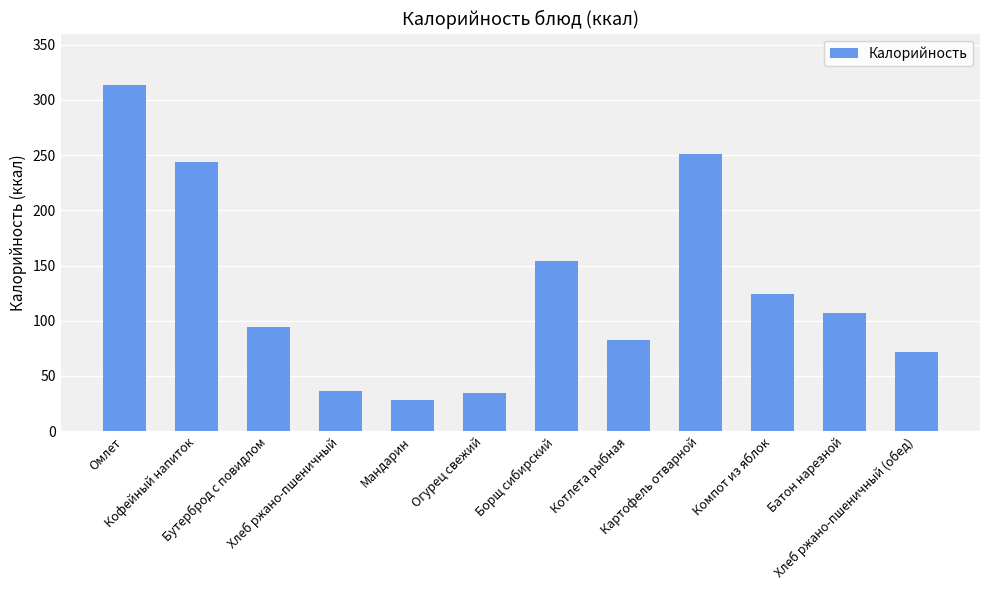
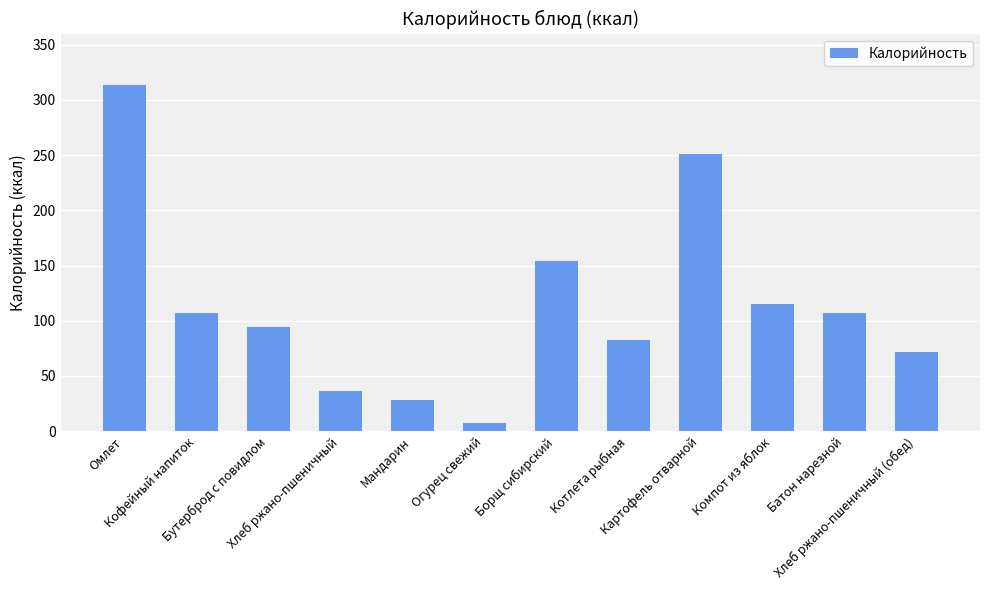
  {
    "Омлет": 313,
-   "Кофейный напиток": 244,
+   "Кофейный напиток": 107,
    "Бутерброд с повидлом": 94,
    "Хлеб ржано-пшеничный": 36,
    "Мандарин": 28,
-   "Огурец свежий": 35,
+   "Огурец свежий": 7,
    "Борщ сибирский": 154,
    "Котлета рыбная": 83,
    "Картофель отварной": 251,
-   "Компот из яблок": 124,
+   "Компот из яблок": 115,
    "Батон нарезной": 107,
    "Хлеб ржано-пшеничный (обед)": 72
  }
